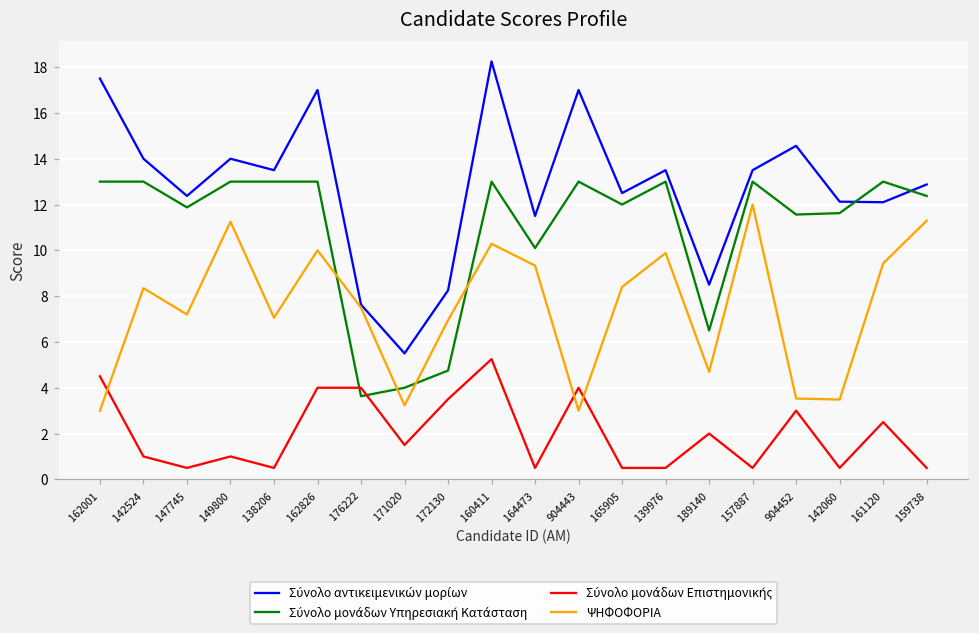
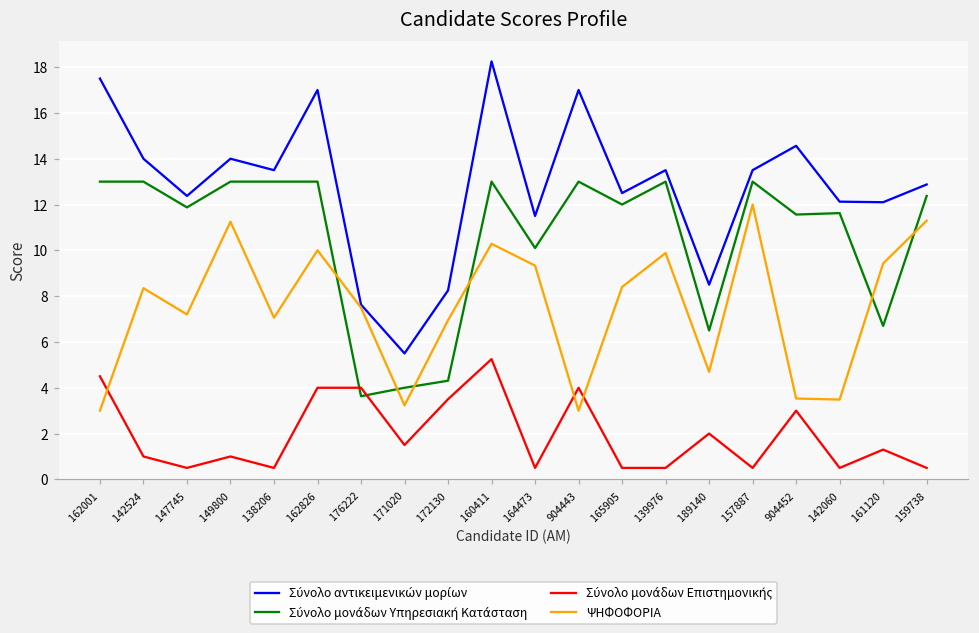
  {
    "Σύνολο αντικειμενικών μορίων": {
      "162001": 17.5,
      "142524": 14.0,
      "147745": 12.4,
      "149800": 14.0,
      "138206": 13.5,
      "162826": 17.0,
      "176222": 7.6,
      "171020": 5.5,
      "172130": 8.3,
      "160411": 18.3,
      "164473": 11.5,
      "904443": 17.0,
      "165905": 12.5,
      "139976": 13.5,
      "189140": 8.5,
      "157887": 13.5,
      "904452": 14.6,
      "142060": 12.1,
      "161120": 12.1,
      "159738": 12.9
    },
    "Σύνολο μονάδων Υπηρεσιακή Κατάσταση": {
      "162001": 13.0,
      "142524": 13.0,
      "147745": 11.9,
      "149800": 13.0,
      "138206": 13.0,
      "162826": 13.0,
      "176222": 3.6,
      "171020": 4.0,
-     "172130": 4.8,
+     "172130": 4.3,
      "160411": 13.0,
      "164473": 10.1,
      "904443": 13.0,
      "165905": 12.0,
      "139976": 13.0,
      "189140": 6.5,
      "157887": 13.0,
      "904452": 11.6,
      "142060": 11.6,
-     "161120": 13.0,
+     "161120": 6.7,
      "159738": 12.4
    },
    "Σύνολο μονάδων Επιστημονικής": {
      "162001": 4.5,
      "142524": 1.0,
      "147745": 0.5,
      "149800": 1.0,
      "138206": 0.5,
      "162826": 4.0,
      "176222": 4.0,
      "171020": 1.5,
      "172130": 3.5,
      "160411": 5.3,
      "164473": 0.5,
      "904443": 4.0,
      "165905": 0.5,
      "139976": 0.5,
      "189140": 2.0,
      "157887": 0.5,
      "904452": 3.0,
      "142060": 0.5,
-     "161120": 2.5,
+     "161120": 1.3,
      "159738": 0.5
    },
    "ΨΗΦΟΦΟΡΙΑ": {
      "162001": 3.0,
      "142524": 8.3,
      "147745": 7.2,
      "149800": 11.3,
      "138206": 7.1,
      "162826": 10.0,
      "176222": 7.5,
      "171020": 3.2,
      "172130": 6.9,
      "160411": 10.3,
      "164473": 9.3,
      "904443": 3.0,
      "165905": 8.4,
      "139976": 9.9,
      "189140": 4.7,
      "157887": 12.0,
      "904452": 3.5,
      "142060": 3.5,
      "161120": 9.4,
      "159738": 11.3
    }
  }
